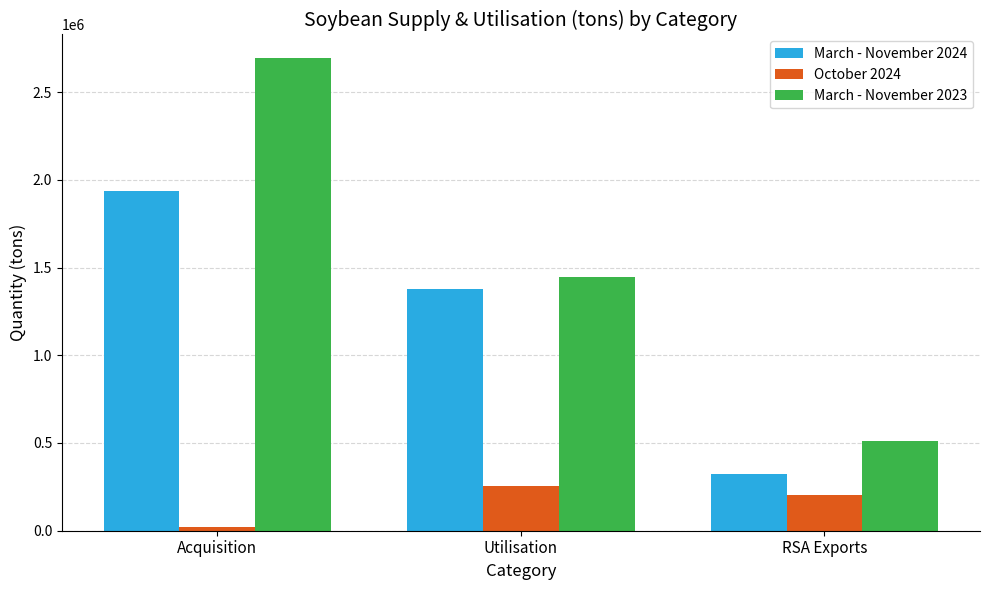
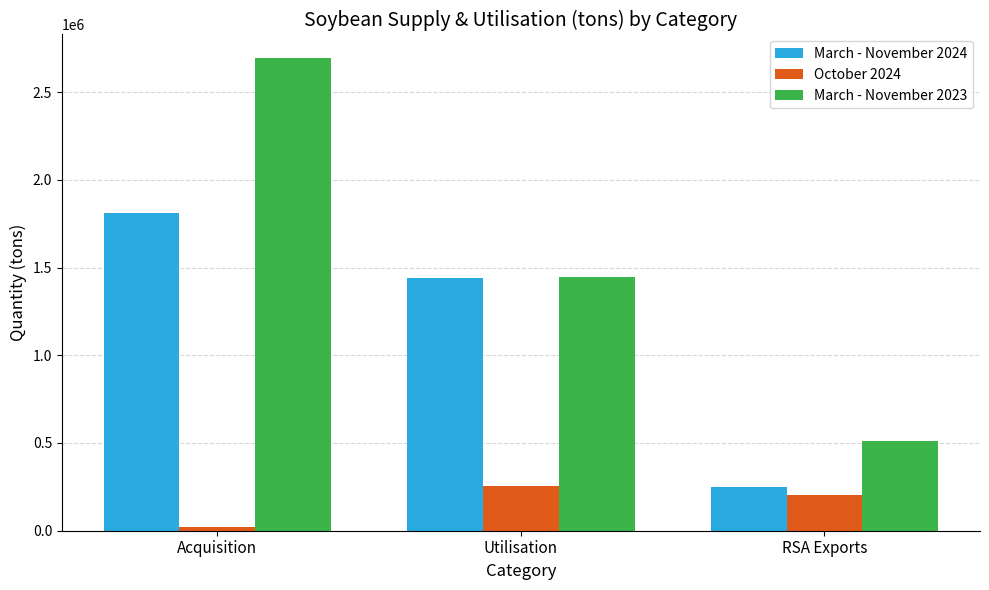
  {
    "March - November 2024": {
-     "Acquisition": 1940000,
-     "Utilisation": 1380000,
-     "RSA Exports": 320000
+     "Acquisition": 1810000,
+     "Utilisation": 1440000,
+     "RSA Exports": 250000
    },
    "October 2024": {
      "Acquisition": 20000,
      "Utilisation": 250000,
      "RSA Exports": 210000
    },
    "March - November 2023": {
      "Acquisition": 2690000,
      "Utilisation": 1450000,
      "RSA Exports": 510000
    }
  }
